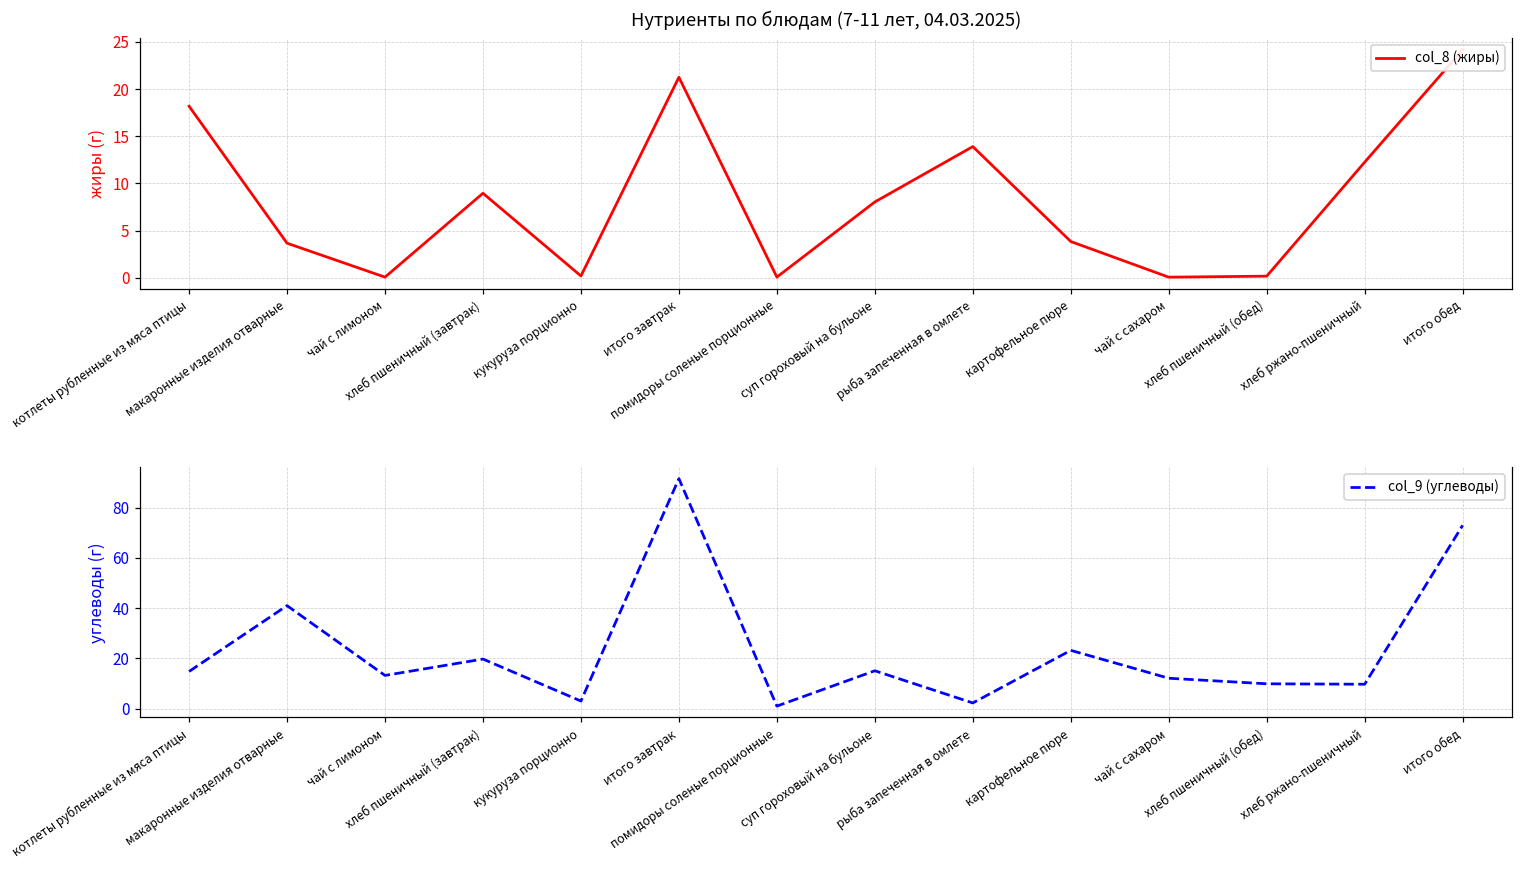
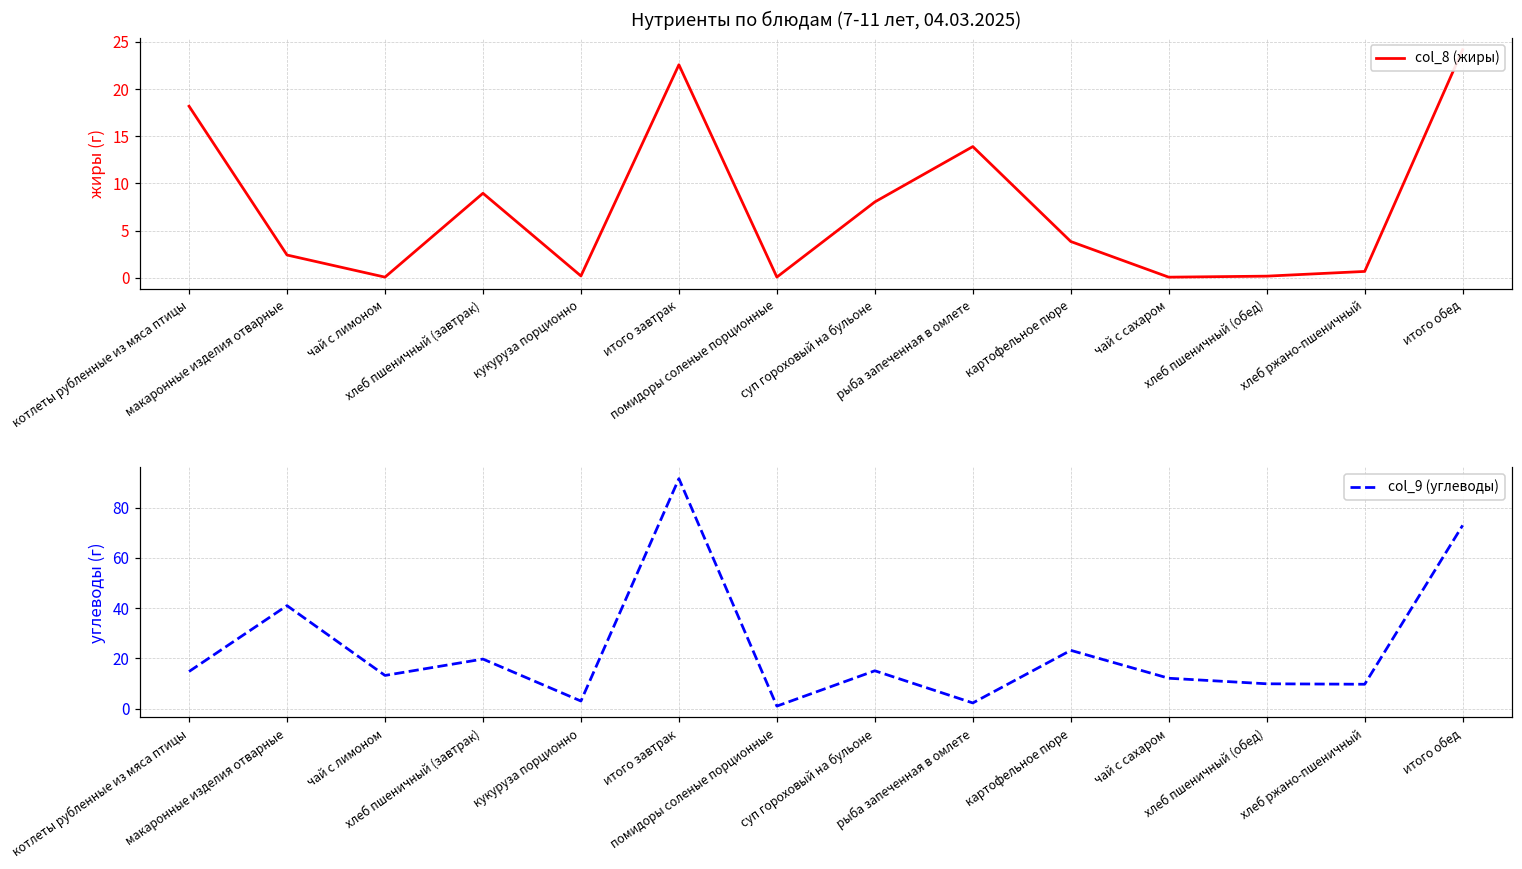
  {
    "Нутриенты по блюдам (7-11 лет, 04.03.2025)": {
      "котлеты рубленные из мяса птицы": 18,
-     "макаронные изделия отварные": 4,
+     "макаронные изделия отварные": 2,
      "чай с лимоном": 0,
      "хлеб пшеничный (завтрак)": 9,
      "кукуруза порционно": 0,
-     "итого завтрак": 21,
+     "итого завтрак": 23,
      "помидоры соленые порционные": 0,
      "суп гороховый на бульоне": 8,
      "рыба запеченная в омлете": 14,
      "картофельное пюре": 4,
      "чай с сахаром": 0,
      "хлеб пшеничный (обед)": 0,
-     "хлеб ржано-пшеничный": 12
+     "хлеб ржано-пшеничный": 1
    }
  }
